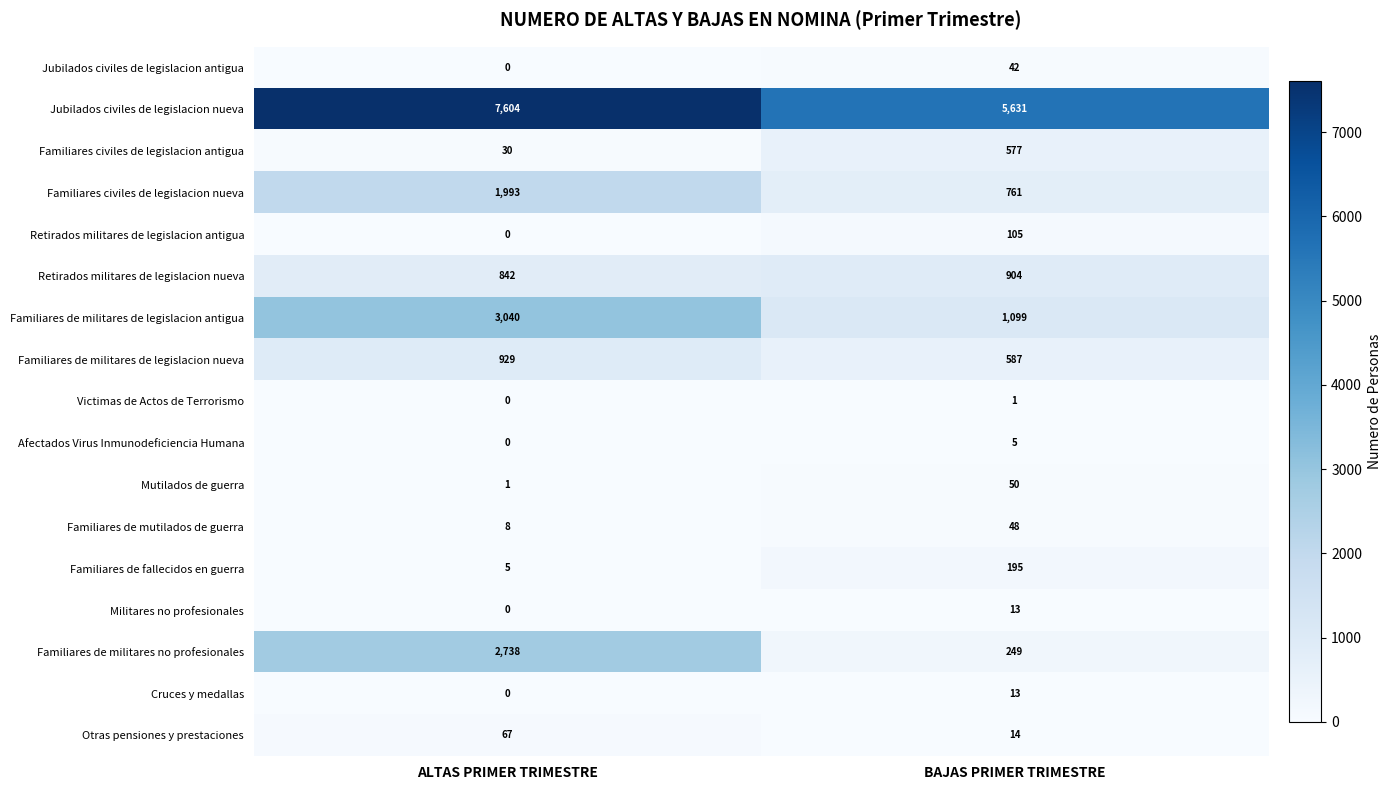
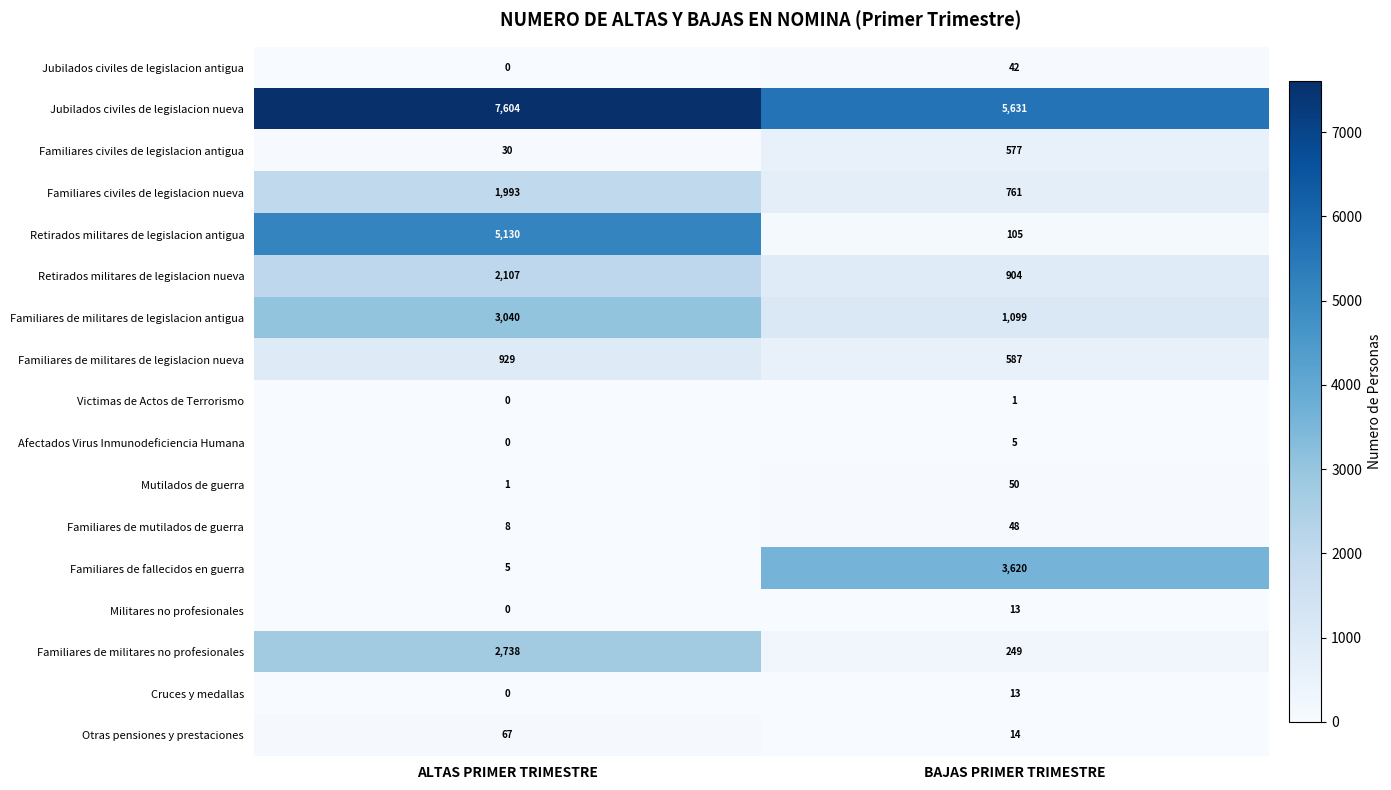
  {
    "Jubilados civiles de legislacion antigua": {
      "ALTAS PRIMER TRIMESTRE": "0",
      "BAJAS PRIMER TRIMESTRE": "42"
    },
    "Jubilados civiles de legislacion nueva": {
      "ALTAS PRIMER TRIMESTRE": "7,604",
      "BAJAS PRIMER TRIMESTRE": "5,631"
    },
    "Familiares civiles de legislacion antigua": {
      "ALTAS PRIMER TRIMESTRE": "30",
      "BAJAS PRIMER TRIMESTRE": "577"
    },
    "Familiares civiles de legislacion nueva": {
      "ALTAS PRIMER TRIMESTRE": "1,993",
      "BAJAS PRIMER TRIMESTRE": "761"
    },
    "Retirados militares de legislacion antigua": {
-     "ALTAS PRIMER TRIMESTRE": "0",
+     "ALTAS PRIMER TRIMESTRE": "5,130",
      "BAJAS PRIMER TRIMESTRE": "105"
    },
    "Retirados militares de legislacion nueva": {
-     "ALTAS PRIMER TRIMESTRE": "842",
+     "ALTAS PRIMER TRIMESTRE": "2,107",
      "BAJAS PRIMER TRIMESTRE": "904"
    },
    "Familiares de militares de legislacion antigua": {
      "ALTAS PRIMER TRIMESTRE": "3,040",
      "BAJAS PRIMER TRIMESTRE": "1,099"
    },
    "Familiares de militares de legislacion nueva": {
      "ALTAS PRIMER TRIMESTRE": "929",
      "BAJAS PRIMER TRIMESTRE": "587"
    },
    "Victimas de Actos de Terrorismo": {
      "ALTAS PRIMER TRIMESTRE": "0",
      "BAJAS PRIMER TRIMESTRE": "1"
    },
    "Afectados Virus Inmunodeficiencia Humana": {
      "ALTAS PRIMER TRIMESTRE": "0",
      "BAJAS PRIMER TRIMESTRE": "5"
    },
    "Mutilados de guerra": {
      "ALTAS PRIMER TRIMESTRE": "1",
      "BAJAS PRIMER TRIMESTRE": "50"
    },
    "Familiares de mutilados de guerra": {
      "ALTAS PRIMER TRIMESTRE": "8",
      "BAJAS PRIMER TRIMESTRE": "48"
    },
    "Familiares de fallecidos en guerra": {
      "ALTAS PRIMER TRIMESTRE": "5",
-     "BAJAS PRIMER TRIMESTRE": "195"
+     "BAJAS PRIMER TRIMESTRE": "3,620"
    },
    "Militares no profesionales": {
      "ALTAS PRIMER TRIMESTRE": "0",
      "BAJAS PRIMER TRIMESTRE": "13"
    },
    "Familiares de militares no profesionales": {
      "ALTAS PRIMER TRIMESTRE": "2,738",
      "BAJAS PRIMER TRIMESTRE": "249"
    },
    "Cruces y medallas": {
      "ALTAS PRIMER TRIMESTRE": "0",
      "BAJAS PRIMER TRIMESTRE": "13"
    },
    "Otras pensiones y prestaciones": {
      "ALTAS PRIMER TRIMESTRE": "67",
      "BAJAS PRIMER TRIMESTRE": "14"
    }
  }
